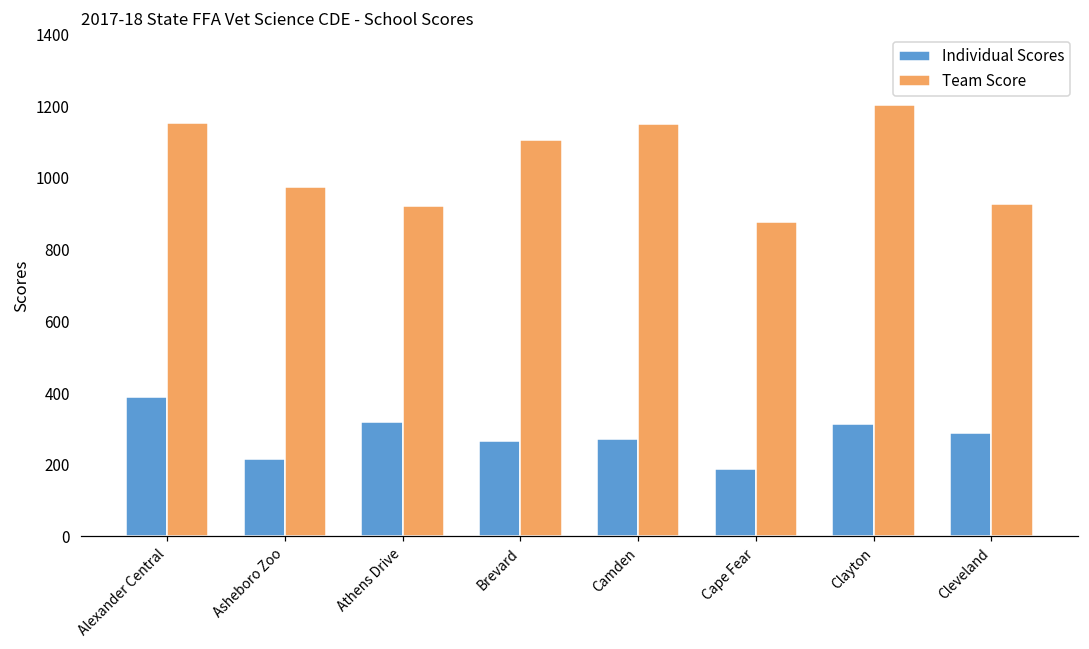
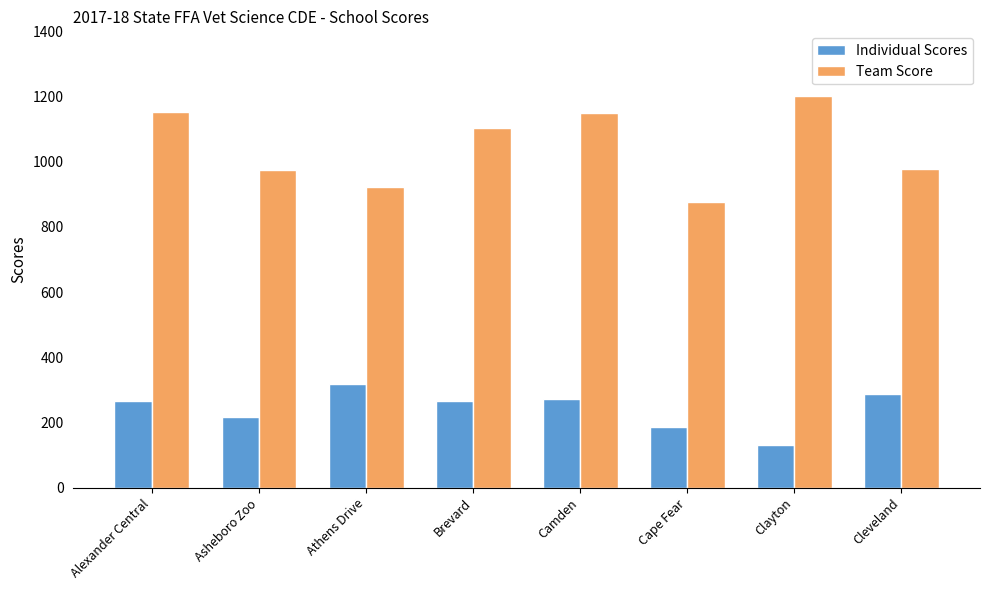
  {
    "Individual Scores": {
-     "Alexander Central": 390,
+     "Alexander Central": 270,
      "Asheboro Zoo": 220,
      "Athens Drive": 320,
      "Brevard": 270,
      "Camden": 270,
      "Cape Fear": 190,
-     "Clayton": 320,
+     "Clayton": 130,
      "Cleveland": 290
    },
    "Team Score": {
      "Alexander Central": 1150,
      "Asheboro Zoo": 980,
      "Athens Drive": 920,
      "Brevard": 1110,
      "Camden": 1150,
      "Cape Fear": 880,
      "Clayton": 1200,
-     "Cleveland": 930
+     "Cleveland": 980
    }
  }
